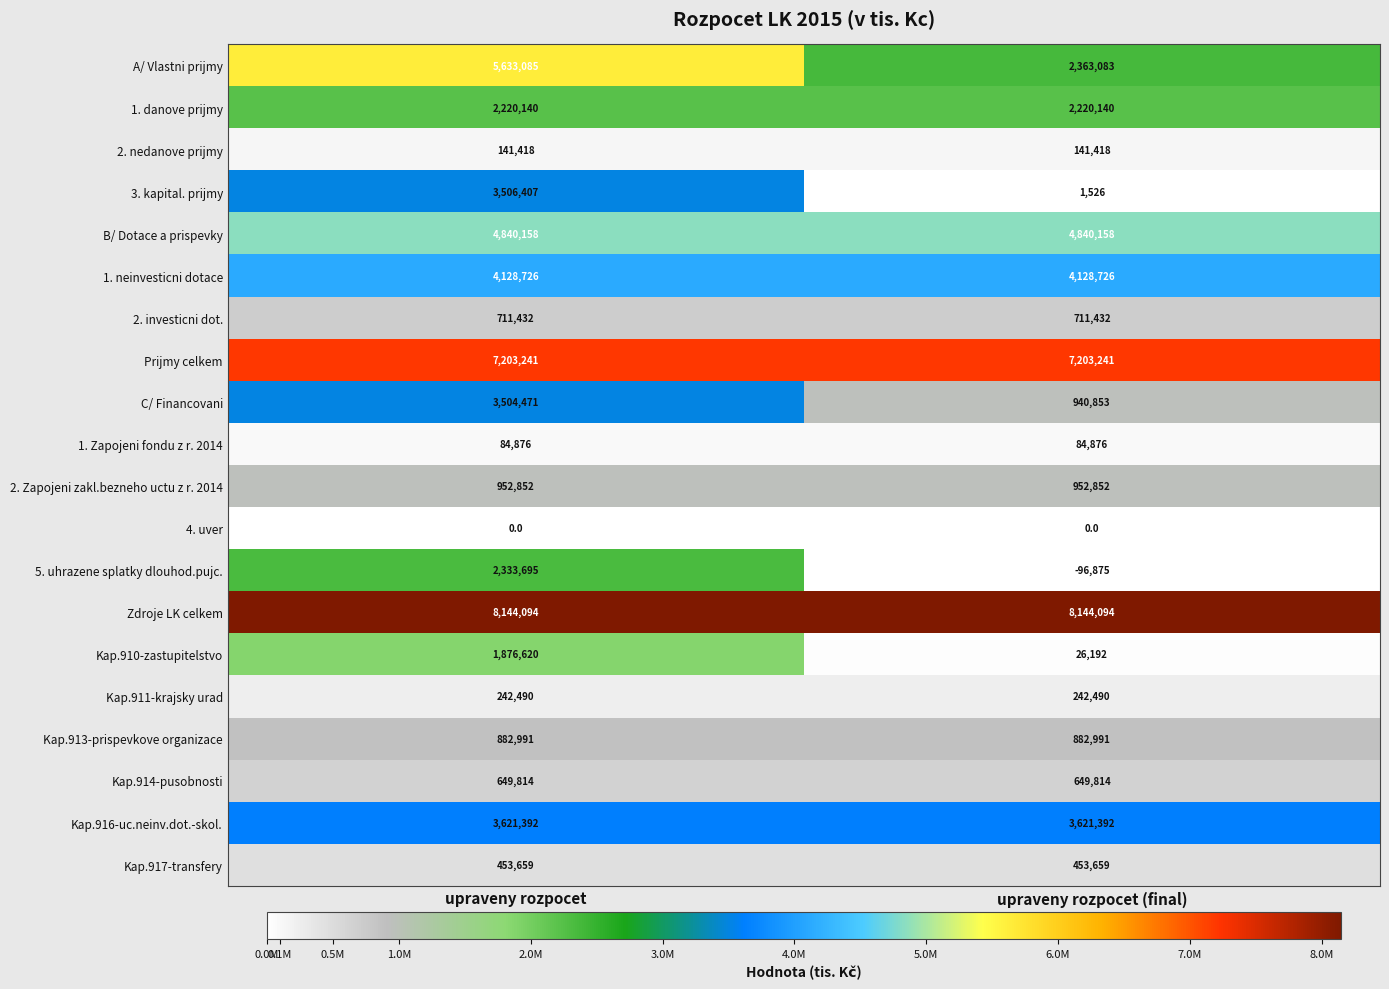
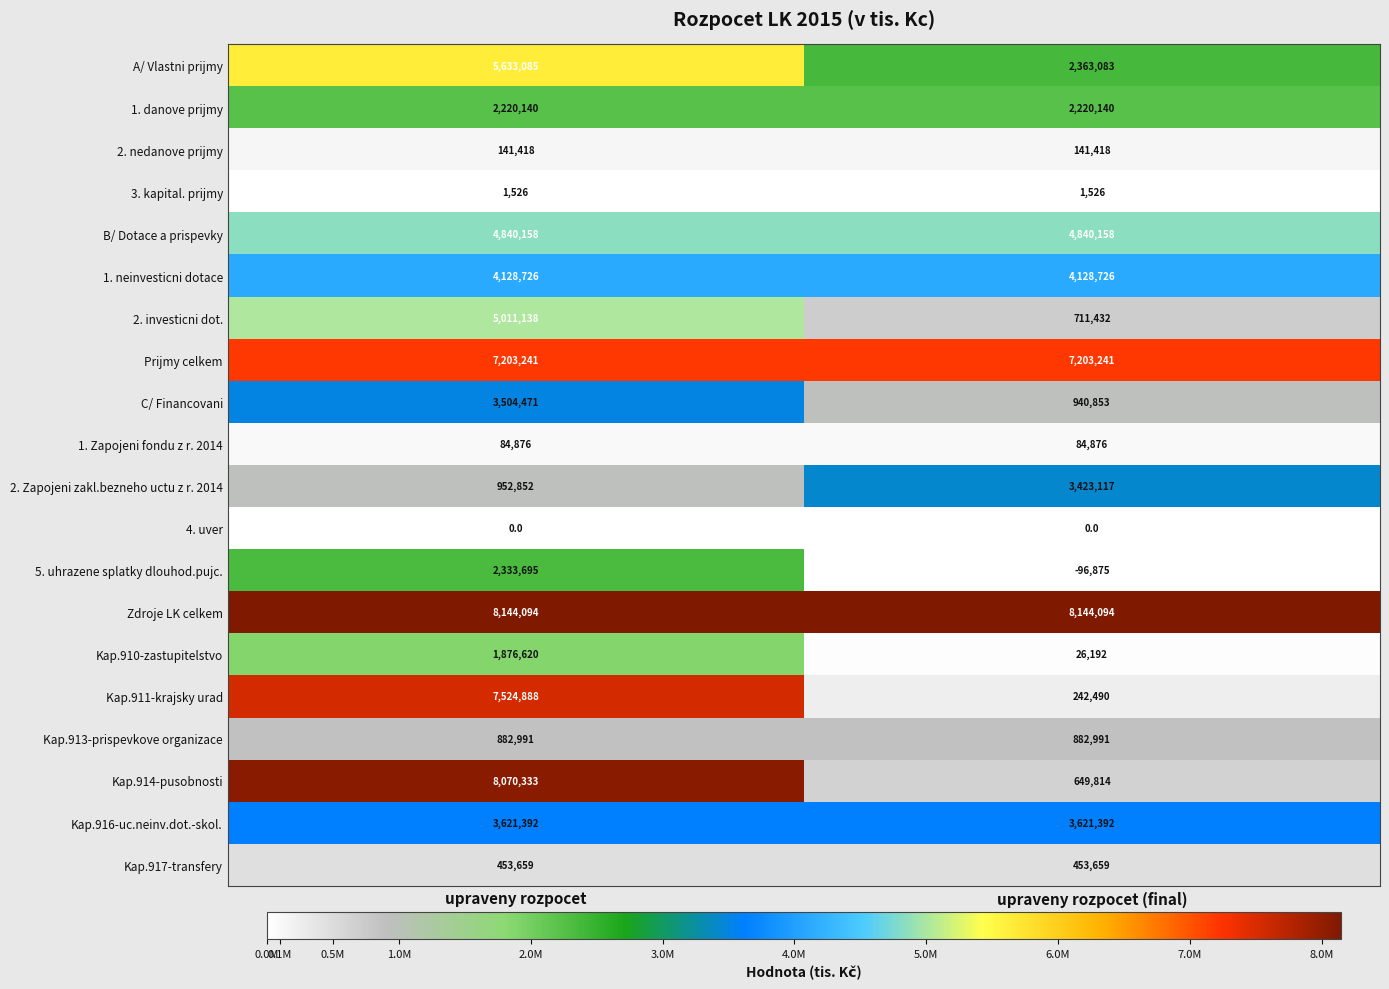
  {
    "A/ Vlastni prijmy": {
      "upraveny rozpocet": "5,633,085",
      "upraveny rozpocet (final)": "2,363,083"
    },
    "1. danove prijmy": {
      "upraveny rozpocet": "2,220,140",
      "upraveny rozpocet (final)": "2,220,140"
    },
    "2. nedanove prijmy": {
      "upraveny rozpocet": "141,418",
      "upraveny rozpocet (final)": "141,418"
    },
    "3. kapital. prijmy": {
-     "upraveny rozpocet": "3,506,407",
+     "upraveny rozpocet": "1,526",
      "upraveny rozpocet (final)": "1,526"
    },
    "B/ Dotace a prispevky": {
      "upraveny rozpocet": "4,840,158",
      "upraveny rozpocet (final)": "4,840,158"
    },
    "1. neinvesticni dotace": {
      "upraveny rozpocet": "4,128,726",
      "upraveny rozpocet (final)": "4,128,726"
    },
    "2. investicni dot.": {
-     "upraveny rozpocet": "711,432",
+     "upraveny rozpocet": "5,011,138",
      "upraveny rozpocet (final)": "711,432"
    },
    "Prijmy celkem": {
      "upraveny rozpocet": "7,203,241",
      "upraveny rozpocet (final)": "7,203,241"
    },
    "C/ Financovani": {
      "upraveny rozpocet": "3,504,471",
      "upraveny rozpocet (final)": "940,853"
    },
    "1. Zapojeni fondu z r. 2014": {
      "upraveny rozpocet": "84,876",
      "upraveny rozpocet (final)": "84,876"
    },
    "2. Zapojeni zakl.bezneho uctu z r. 2014": {
      "upraveny rozpocet": "952,852",
-     "upraveny rozpocet (final)": "952,852"
+     "upraveny rozpocet (final)": "3,423,117"
    },
    "4. uver": {
      "upraveny rozpocet": "0.0",
      "upraveny rozpocet (final)": "0.0"
    },
    "5. uhrazene splatky dlouhod.pujc.": {
      "upraveny rozpocet": "2,333,695",
      "upraveny rozpocet (final)": "-96,875"
    },
    "Zdroje LK celkem": {
      "upraveny rozpocet": "8,144,094",
      "upraveny rozpocet (final)": "8,144,094"
    },
    "Kap.910-zastupitelstvo": {
      "upraveny rozpocet": "1,876,620",
      "upraveny rozpocet (final)": "26,192"
    },
    "Kap.911-krajsky urad": {
-     "upraveny rozpocet": "242,490",
+     "upraveny rozpocet": "7,524,888",
      "upraveny rozpocet (final)": "242,490"
    },
    "Kap.913-prispevkove organizace": {
      "upraveny rozpocet": "882,991",
      "upraveny rozpocet (final)": "882,991"
    },
    "Kap.914-pusobnosti": {
-     "upraveny rozpocet": "649,814",
+     "upraveny rozpocet": "8,070,333",
      "upraveny rozpocet (final)": "649,814"
    },
    "Kap.916-uc.neinv.dot.-skol.": {
      "upraveny rozpocet": "3,621,392",
      "upraveny rozpocet (final)": "3,621,392"
    },
    "Kap.917-transfery": {
      "upraveny rozpocet": "453,659",
      "upraveny rozpocet (final)": "453,659"
    }
  }
